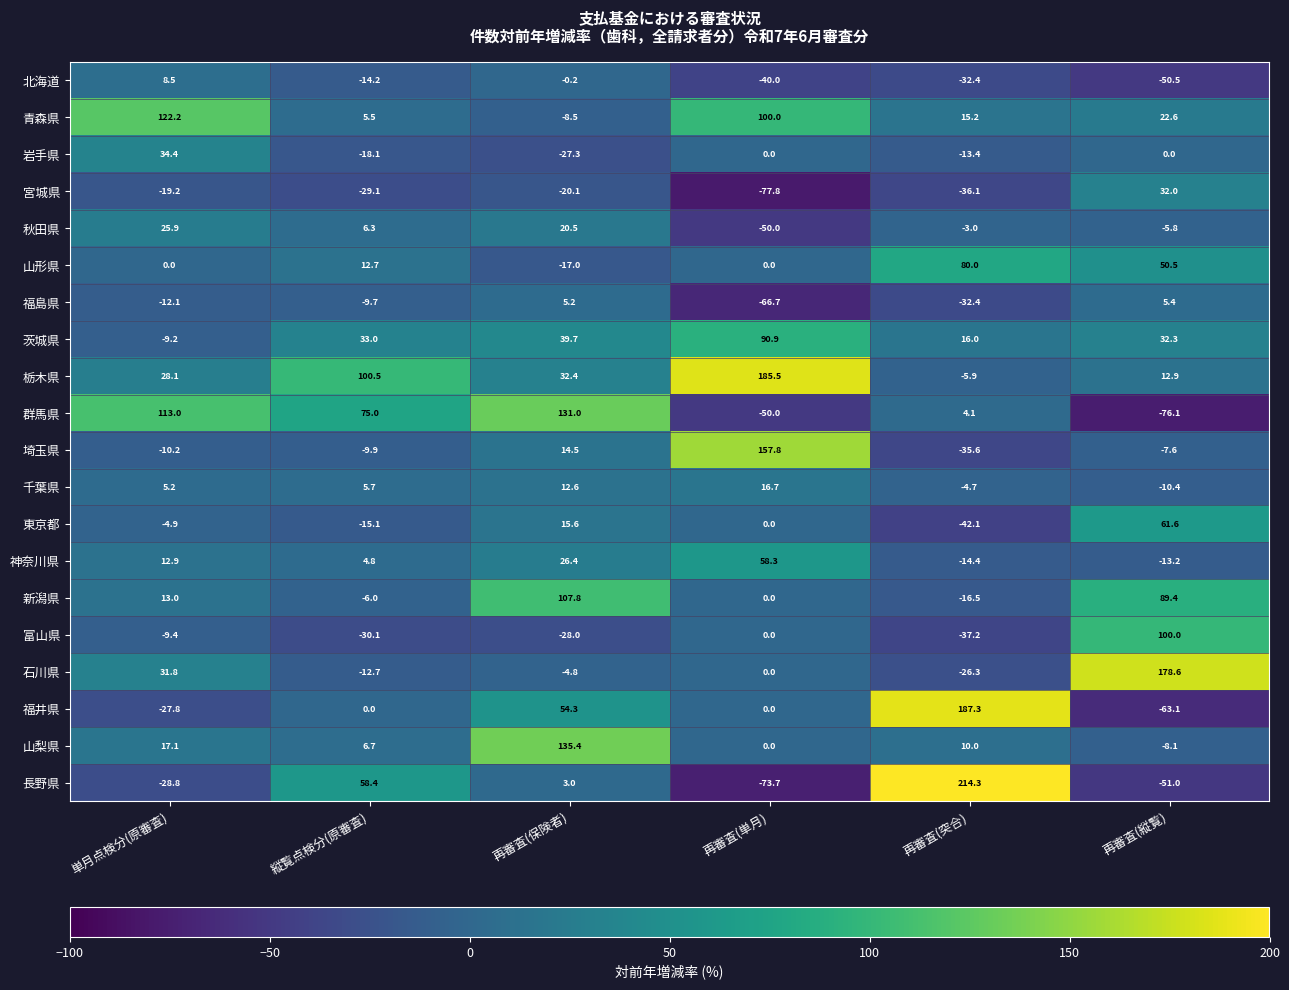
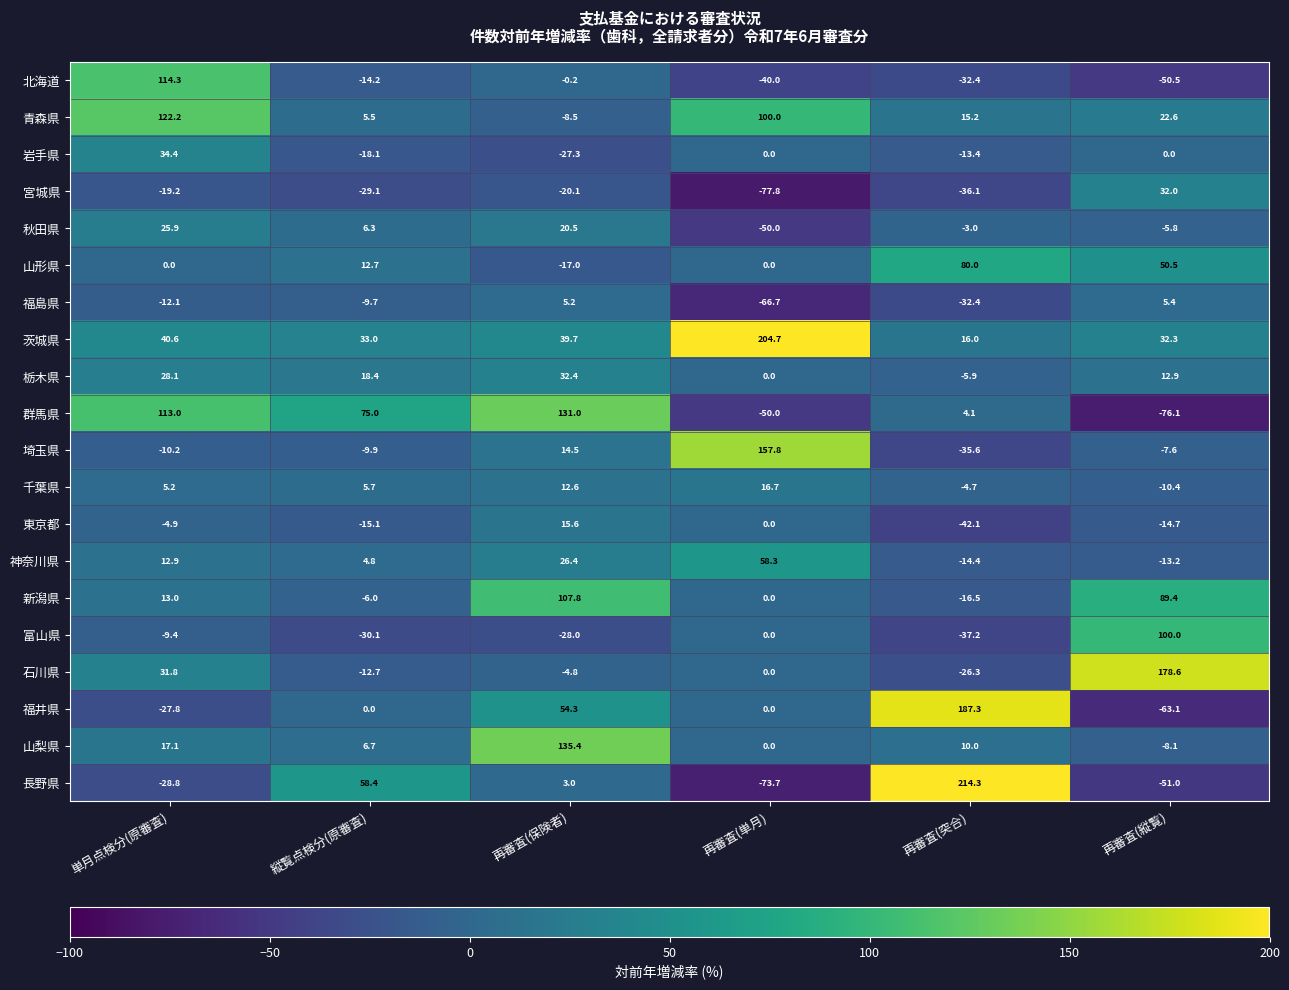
  {
    "北海道": {
-     "単月点検分(原審査)": 8.5,
+     "単月点検分(原審査)": 114.3,
      "縦覧点検分(原審査)": -14.2,
      "再審査(保険者)": -0.2,
      "再審査(単月)": -40.0,
      "再審査(突合)": -32.4,
      "再審査(縦覧)": -50.5
    },
    "青森県": {
      "単月点検分(原審査)": 122.2,
      "縦覧点検分(原審査)": 5.5,
      "再審査(保険者)": -8.5,
      "再審査(単月)": 100.0,
      "再審査(突合)": 15.2,
      "再審査(縦覧)": 22.6
    },
    "岩手県": {
      "単月点検分(原審査)": 34.4,
      "縦覧点検分(原審査)": -18.1,
      "再審査(保険者)": -27.3,
      "再審査(単月)": 0.0,
      "再審査(突合)": -13.4,
      "再審査(縦覧)": 0.0
    },
    "宮城県": {
      "単月点検分(原審査)": -19.2,
      "縦覧点検分(原審査)": -29.1,
      "再審査(保険者)": -20.1,
      "再審査(単月)": -77.8,
      "再審査(突合)": -36.1,
      "再審査(縦覧)": 32.0
    },
    "秋田県": {
      "単月点検分(原審査)": 25.9,
      "縦覧点検分(原審査)": 6.3,
      "再審査(保険者)": 20.5,
      "再審査(単月)": -50.0,
      "再審査(突合)": -3.0,
      "再審査(縦覧)": -5.8
    },
    "山形県": {
      "単月点検分(原審査)": 0.0,
      "縦覧点検分(原審査)": 12.7,
      "再審査(保険者)": -17.0,
      "再審査(単月)": 0.0,
      "再審査(突合)": 80.0,
      "再審査(縦覧)": 50.5
    },
    "福島県": {
      "単月点検分(原審査)": -12.1,
      "縦覧点検分(原審査)": -9.7,
      "再審査(保険者)": 5.2,
      "再審査(単月)": -66.7,
      "再審査(突合)": -32.4,
      "再審査(縦覧)": 5.4
    },
    "茨城県": {
-     "単月点検分(原審査)": -9.2,
+     "単月点検分(原審査)": 40.6,
      "縦覧点検分(原審査)": 33.0,
      "再審査(保険者)": 39.7,
-     "再審査(単月)": 90.9,
+     "再審査(単月)": 204.7,
      "再審査(突合)": 16.0,
      "再審査(縦覧)": 32.3
    },
    "栃木県": {
      "単月点検分(原審査)": 28.1,
-     "縦覧点検分(原審査)": 100.5,
+     "縦覧点検分(原審査)": 18.4,
      "再審査(保険者)": 32.4,
-     "再審査(単月)": 185.5,
+     "再審査(単月)": 0.0,
      "再審査(突合)": -5.9,
      "再審査(縦覧)": 12.9
    },
    "群馬県": {
      "単月点検分(原審査)": 113.0,
      "縦覧点検分(原審査)": 75.0,
      "再審査(保険者)": 131.0,
      "再審査(単月)": -50.0,
      "再審査(突合)": 4.1,
      "再審査(縦覧)": -76.1
    },
    "埼玉県": {
      "単月点検分(原審査)": -10.2,
      "縦覧点検分(原審査)": -9.9,
      "再審査(保険者)": 14.5,
      "再審査(単月)": 157.8,
      "再審査(突合)": -35.6,
      "再審査(縦覧)": -7.6
    },
    "千葉県": {
      "単月点検分(原審査)": 5.2,
      "縦覧点検分(原審査)": 5.7,
      "再審査(保険者)": 12.6,
      "再審査(単月)": 16.7,
      "再審査(突合)": -4.7,
      "再審査(縦覧)": -10.4
    },
    "東京都": {
      "単月点検分(原審査)": -4.9,
      "縦覧点検分(原審査)": -15.1,
      "再審査(保険者)": 15.6,
      "再審査(単月)": 0.0,
      "再審査(突合)": -42.1,
-     "再審査(縦覧)": 61.6
+     "再審査(縦覧)": -14.7
    },
    "神奈川県": {
      "単月点検分(原審査)": 12.9,
      "縦覧点検分(原審査)": 4.8,
      "再審査(保険者)": 26.4,
      "再審査(単月)": 58.3,
      "再審査(突合)": -14.4,
      "再審査(縦覧)": -13.2
    },
    "新潟県": {
      "単月点検分(原審査)": 13.0,
      "縦覧点検分(原審査)": -6.0,
      "再審査(保険者)": 107.8,
      "再審査(単月)": 0.0,
      "再審査(突合)": -16.5,
      "再審査(縦覧)": 89.4
    },
    "富山県": {
      "単月点検分(原審査)": -9.4,
      "縦覧点検分(原審査)": -30.1,
      "再審査(保険者)": -28.0,
      "再審査(単月)": 0.0,
      "再審査(突合)": -37.2,
      "再審査(縦覧)": 100.0
    },
    "石川県": {
      "単月点検分(原審査)": 31.8,
      "縦覧点検分(原審査)": -12.7,
      "再審査(保険者)": -4.8,
      "再審査(単月)": 0.0,
      "再審査(突合)": -26.3,
      "再審査(縦覧)": 178.6
    },
    "福井県": {
      "単月点検分(原審査)": -27.8,
      "縦覧点検分(原審査)": 0.0,
      "再審査(保険者)": 54.3,
      "再審査(単月)": 0.0,
      "再審査(突合)": 187.3,
      "再審査(縦覧)": -63.1
    },
    "山梨県": {
      "単月点検分(原審査)": 17.1,
      "縦覧点検分(原審査)": 6.7,
      "再審査(保険者)": 135.4,
      "再審査(単月)": 0.0,
      "再審査(突合)": 10.0,
      "再審査(縦覧)": -8.1
    },
    "長野県": {
      "単月点検分(原審査)": -28.8,
      "縦覧点検分(原審査)": 58.4,
      "再審査(保険者)": 3.0,
      "再審査(単月)": -73.7,
      "再審査(突合)": 214.3,
      "再審査(縦覧)": -51.0
    }
  }
